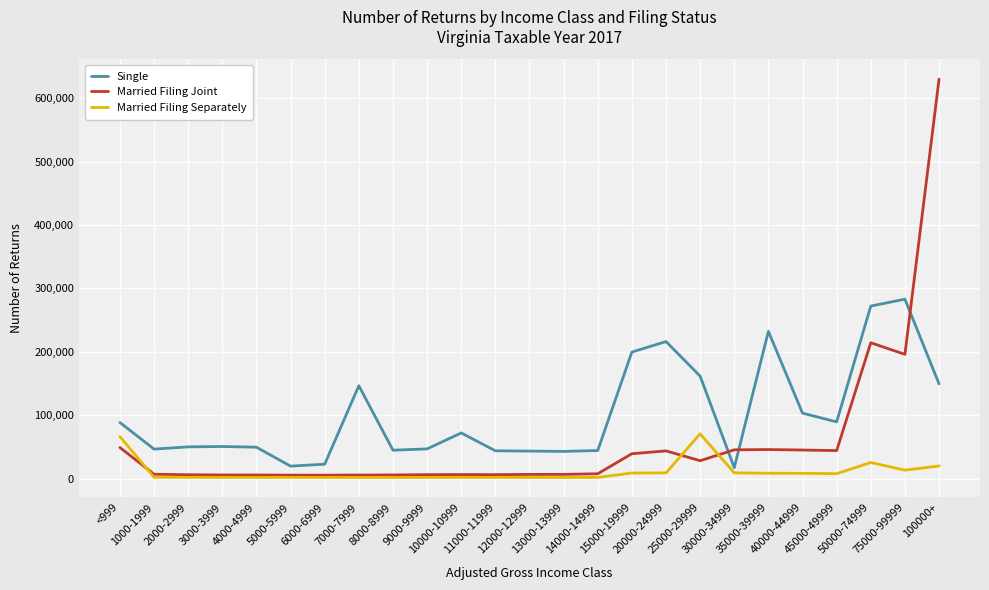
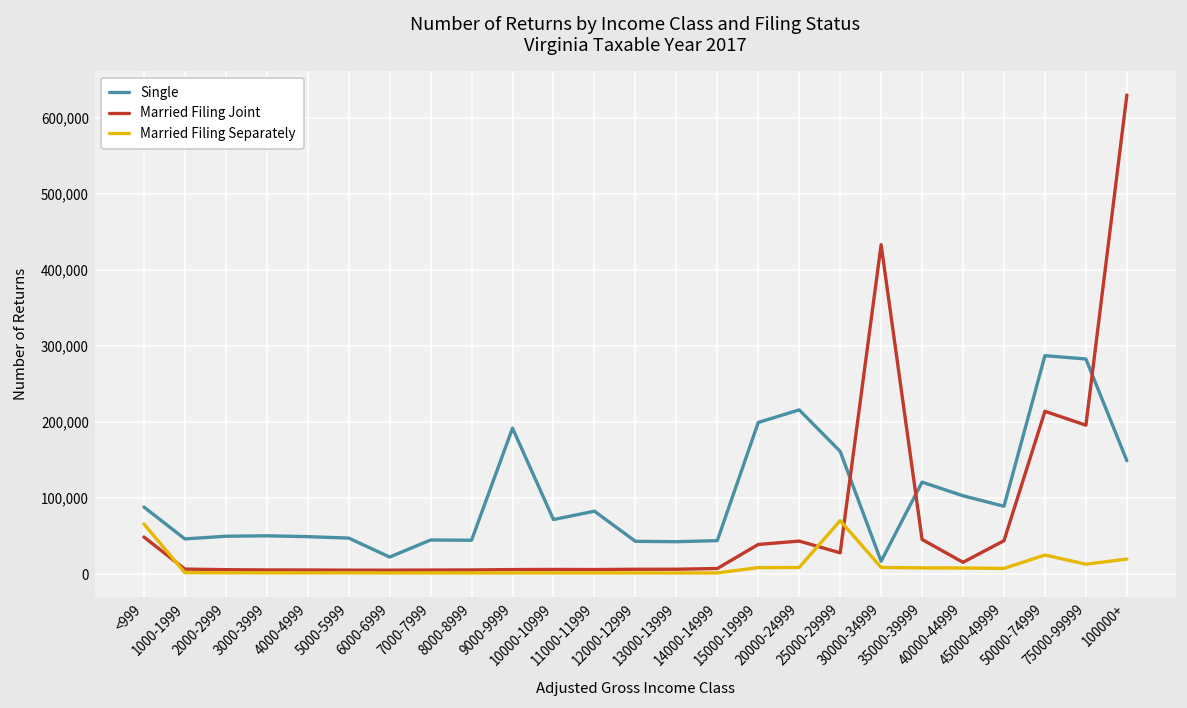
  {
    "Single": {
      "<999": "90,000",
      "1000-1999": "50,000",
      "2000-2999": "50,000",
      "3000-3999": "50,000",
      "4000-4999": "50,000",
-     "5000-5999": "20,000",
+     "5000-5999": "50,000",
      "6000-6999": "20,000",
-     "7000-7999": "150,000",
+     "7000-7999": "50,000",
      "8000-8999": "40,000",
-     "9000-9999": "50,000",
+     "9000-9999": "190,000",
      "10000-10999": "70,000",
-     "11000-11999": "40,000",
+     "11000-11999": "80,000",
      "12000-12999": "40,000",
      "13000-13999": "40,000",
      "14000-14999": "40,000",
      "15000-19999": "200,000",
      "20000-24999": "220,000",
      "25000-29999": "160,000",
      "30000-34999": "20,000",
-     "35000-39999": "230,000",
+     "35000-39999": "120,000",
      "40000-44999": "100,000",
      "45000-49999": "90,000",
-     "50000-74999": "270,000",
+     "50000-74999": "290,000",
      "75000-99999": "280,000",
      "100000+": "150,000"
    },
    "Married Filing Joint": {
      "<999": "50,000",
      "1000-1999": "10,000",
      "2000-2999": "10,000",
      "9000-9999": "10,000",
      "10000-10999": "10,000",
      "11000-11999": "10,000",
      "12000-12999": "10,000",
      "13000-13999": "10,000",
      "14000-14999": "10,000",
      "15000-19999": "40,000",
      "20000-24999": "40,000",
      "25000-29999": "30,000",
-     "30000-34999": "50,000",
+     "30000-34999": "430,000",
      "35000-39999": "50,000",
-     "40000-44999": "40,000",
+     "40000-44999": "20,000",
      "45000-49999": "40,000",
      "50000-74999": "210,000",
      "75000-99999": "200,000",
      "100000+": "630,000"
    },
    "Married Filing Separately": {
      "<999": "70,000",
      "1000-1999": "0",
      "2000-2999": "0",
      "9000-9999": "0",
      "10000-10999": "0",
      "11000-11999": "0",
      "12000-12999": "0",
      "13000-13999": "0",
      "14000-14999": "0",
      "15000-19999": "10,000",
      "20000-24999": "10,000",
      "25000-29999": "70,000",
      "30000-34999": "10,000",
      "35000-39999": "10,000",
      "40000-44999": "10,000",
      "45000-49999": "10,000",
      "50000-74999": "30,000",
      "75000-99999": "10,000",
      "100000+": "20,000"
    }
  }
